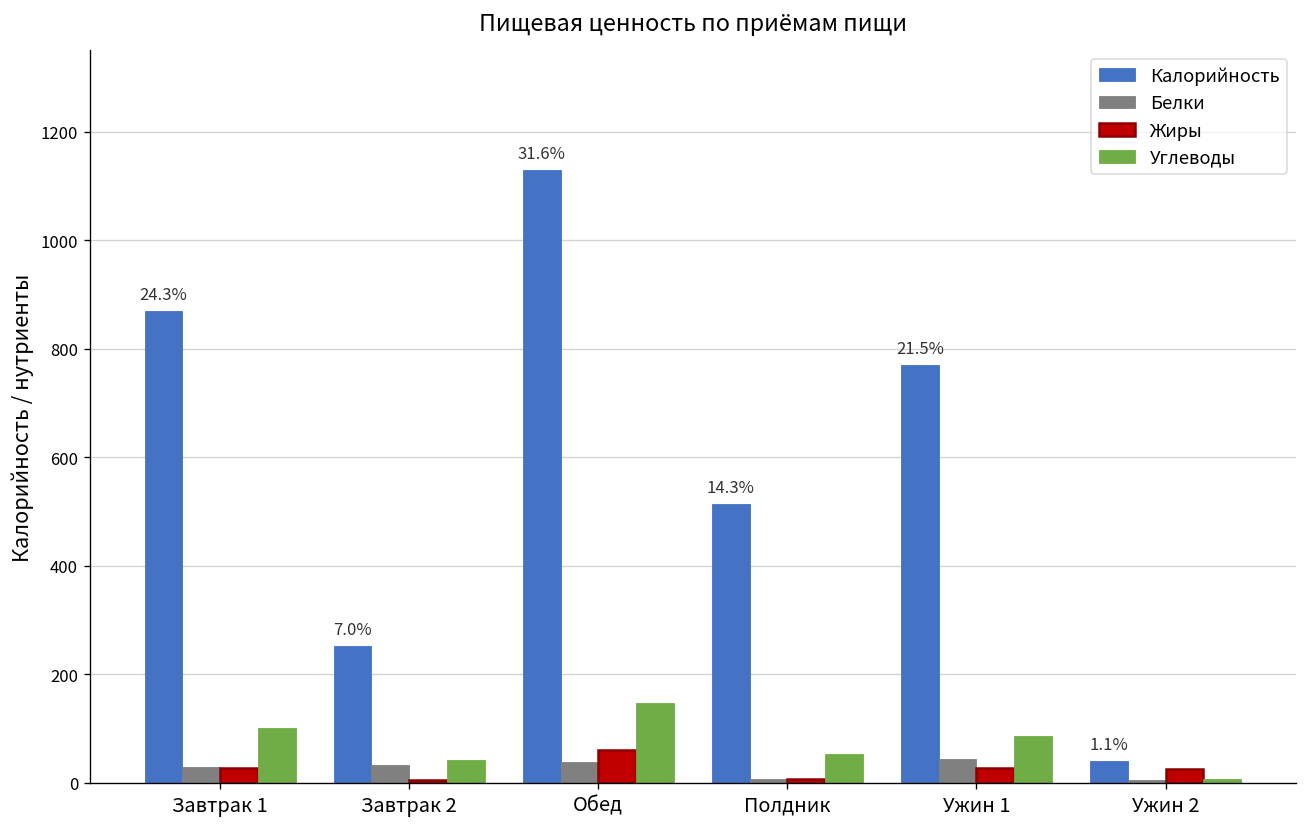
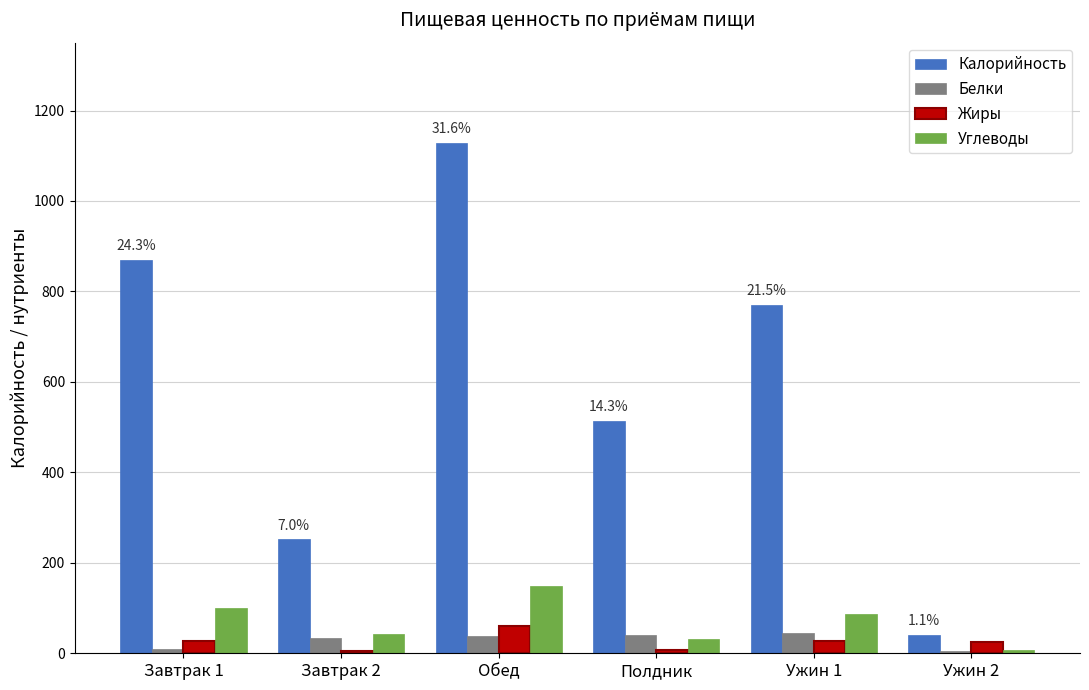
  {
    "Белки": {
-     "Завтрак 1": 30,
+     "Завтрак 1": 10,
      "Завтрак 2": 30,
      "Обед": 40,
-     "Полдник": 10,
+     "Полдник": 40,
      "Ужин 1": 40
    },
    "Жиры": {
      "Завтрак 1": 30,
      "Обед": 60,
      "Полдник": 10,
      "Ужин 1": 30,
      "Ужин 2": 30
    },
    "Углеводы": {
      "Завтрак 1": 100,
      "Завтрак 2": 40,
      "Обед": 150,
-     "Полдник": 50,
+     "Полдник": 30,
      "Ужин 1": 90,
      "Ужин 2": 10
    }
  }
